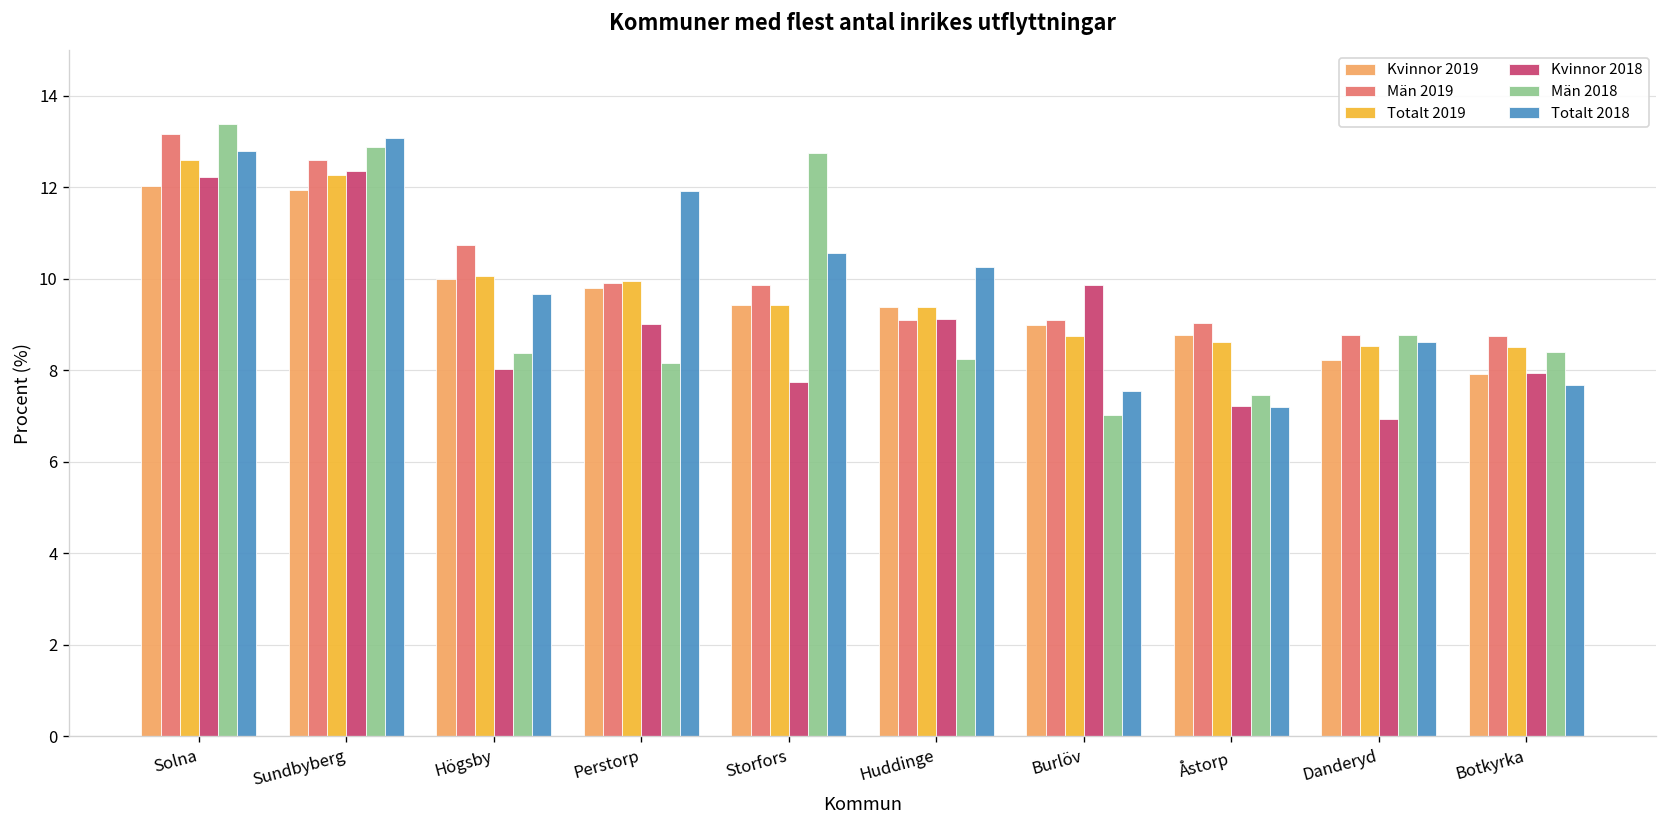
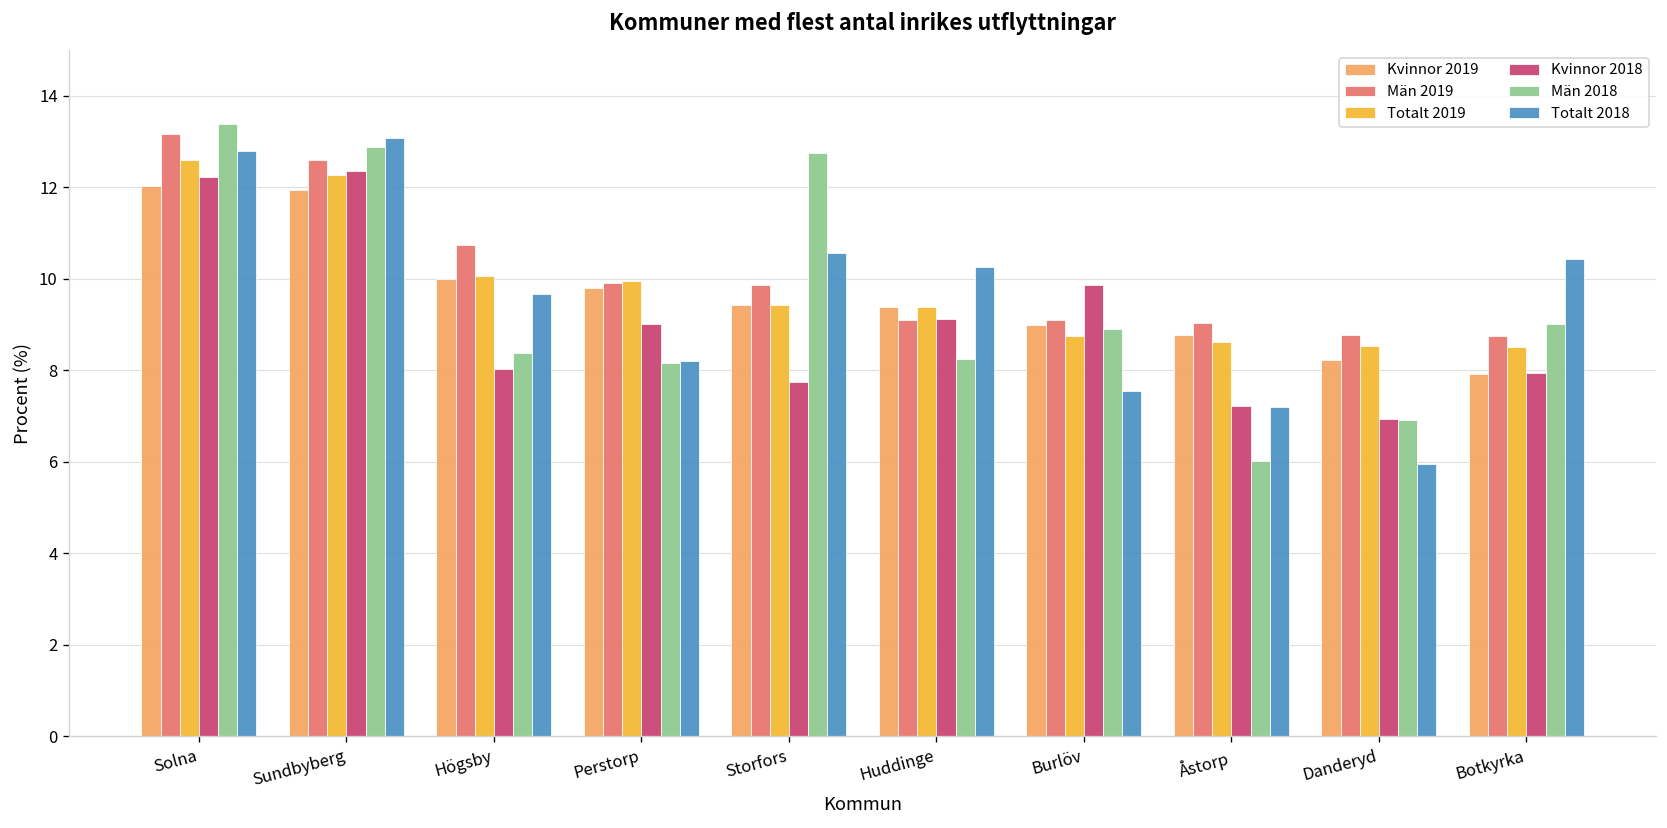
  {
    "Män 2018": {
      "Solna": 13.4,
      "Sundbyberg": 12.9,
      "Högsby": 8.4,
      "Perstorp": 8.2,
      "Storfors": 12.7,
      "Huddinge": 8.3,
-     "Burlöv": 7.0,
-     "Åstorp": 7.5,
-     "Danderyd": 8.8,
-     "Botkyrka": 8.4
+     "Burlöv": 8.9,
+     "Åstorp": 6.0,
+     "Danderyd": 6.9,
+     "Botkyrka": 9.0
    },
    "Totalt 2018": {
      "Solna": 12.8,
      "Sundbyberg": 13.1,
      "Högsby": 9.7,
-     "Perstorp": 11.9,
+     "Perstorp": 8.2,
      "Storfors": 10.6,
      "Huddinge": 10.2,
      "Burlöv": 7.5,
      "Åstorp": 7.2,
-     "Danderyd": 8.6,
-     "Botkyrka": 7.7
+     "Danderyd": 6.0,
+     "Botkyrka": 10.4
    }
  }
